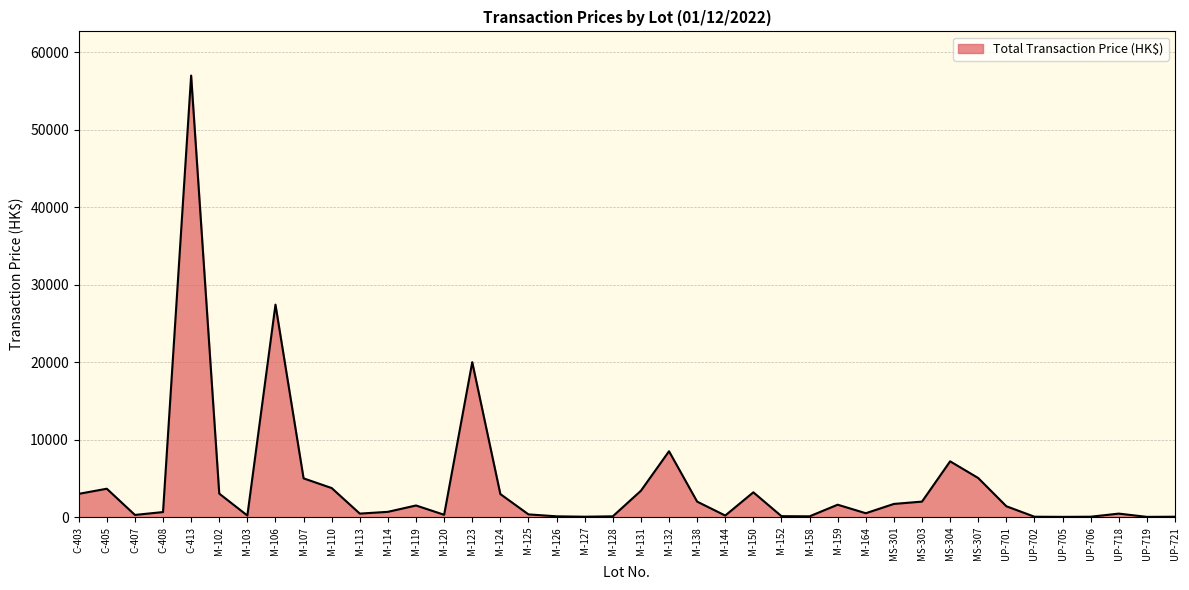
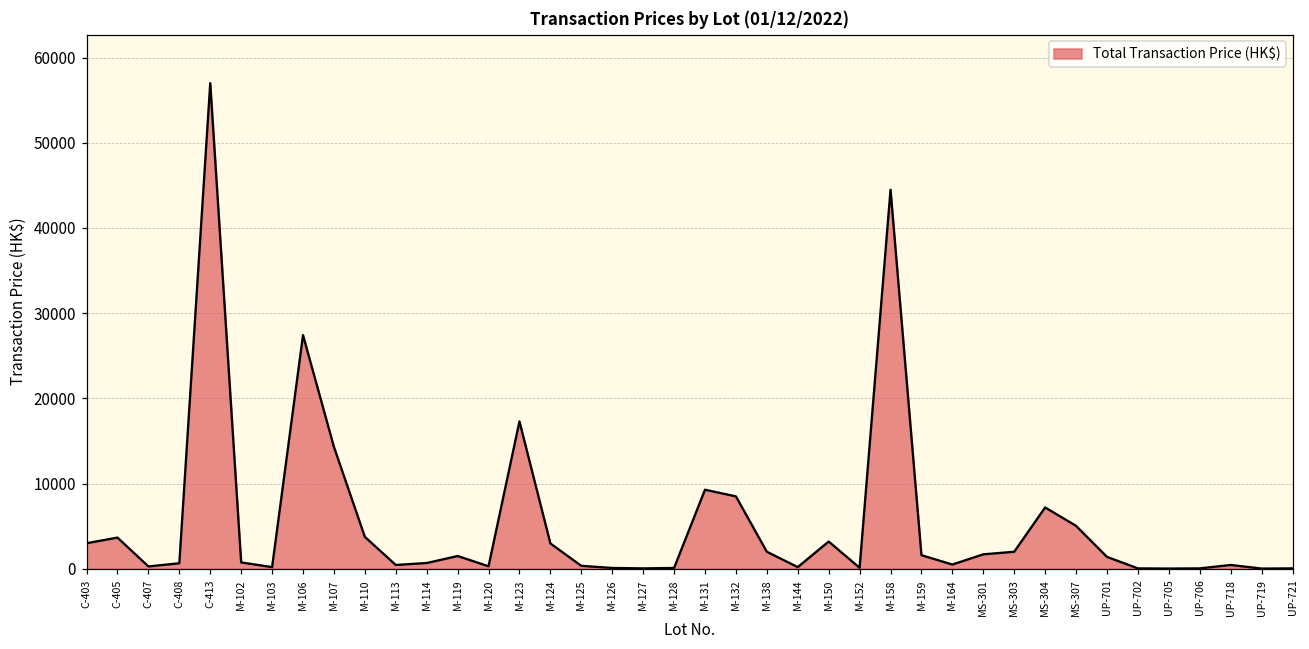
  {
    "C-403": 3000,
    "C-405": 4000,
    "C-407": 0,
    "C-408": 1000,
    "C-413": 57000,
-   "M-102": 3000,
+   "M-102": 1000,
    "M-103": 0,
    "M-106": 27000,
-   "M-107": 5000,
+   "M-107": 14000,
    "M-110": 4000,
    "M-113": 0,
    "M-114": 1000,
    "M-119": 2000,
    "M-120": 0,
-   "M-123": 20000,
+   "M-123": 17000,
    "M-124": 3000,
    "M-125": 0,
    "M-126": 0,
    "M-127": 0,
    "M-128": 0,
-   "M-131": 3000,
+   "M-131": 9000,
    "M-132": 9000,
    "M-138": 2000,
    "M-144": 0,
    "M-150": 3000,
    "M-152": 0,
-   "M-158": 0,
+   "M-158": 44000,
    "M-159": 2000,
    "M-164": 1000,
    "MS-301": 2000,
    "MS-303": 2000,
    "MS-304": 7000,
    "MS-307": 5000,
    "UP-701": 1000,
    "UP-702": 0,
    "UP-705": 0,
    "UP-706": 0,
    "UP-718": 0,
    "UP-719": 0,
    "UP-721": 0
  }
